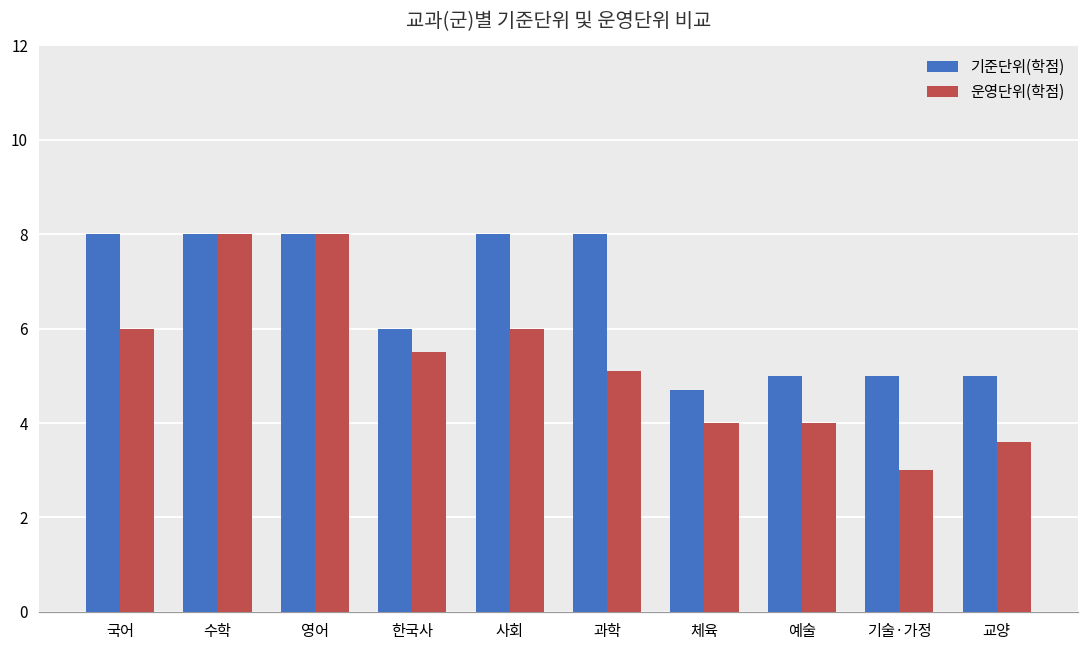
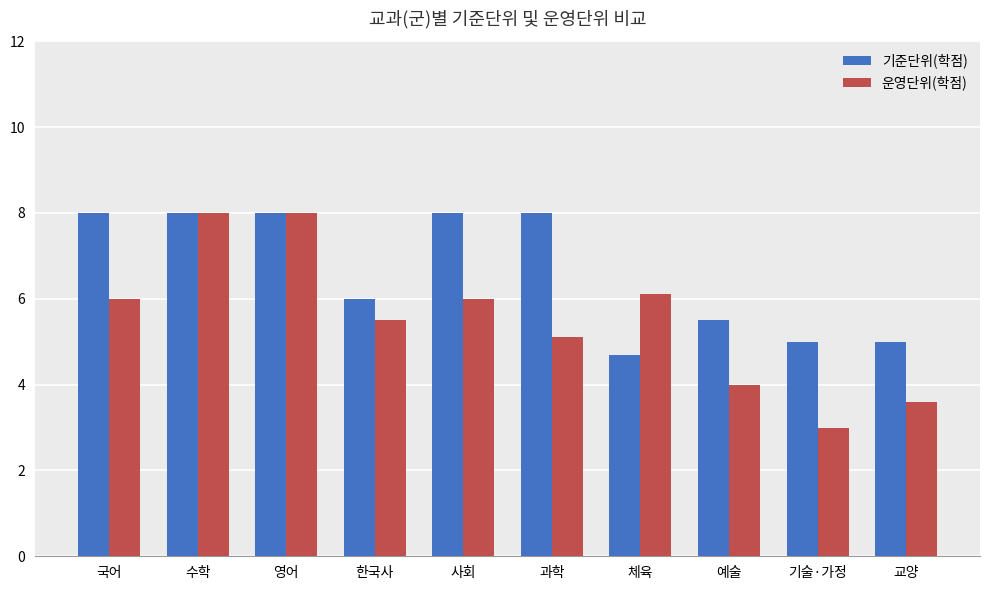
  {
    "기준단위(학점)": {
      "국어": 8.0,
      "수학": 8.0,
      "영어": 8.0,
      "한국사": 6.0,
      "사회": 8.0,
      "과학": 8.0,
      "체육": 4.7,
-     "예술": 5.0,
+     "예술": 5.5,
      "기술·가정": 5.0,
      "교양": 5.0
    },
    "운영단위(학점)": {
      "국어": 6.0,
      "수학": 8.0,
      "영어": 8.0,
      "한국사": 5.5,
      "사회": 6.0,
      "과학": 5.1,
-     "체육": 4.0,
+     "체육": 6.1,
      "예술": 4.0,
      "기술·가정": 3.0,
      "교양": 3.6
    }
  }
